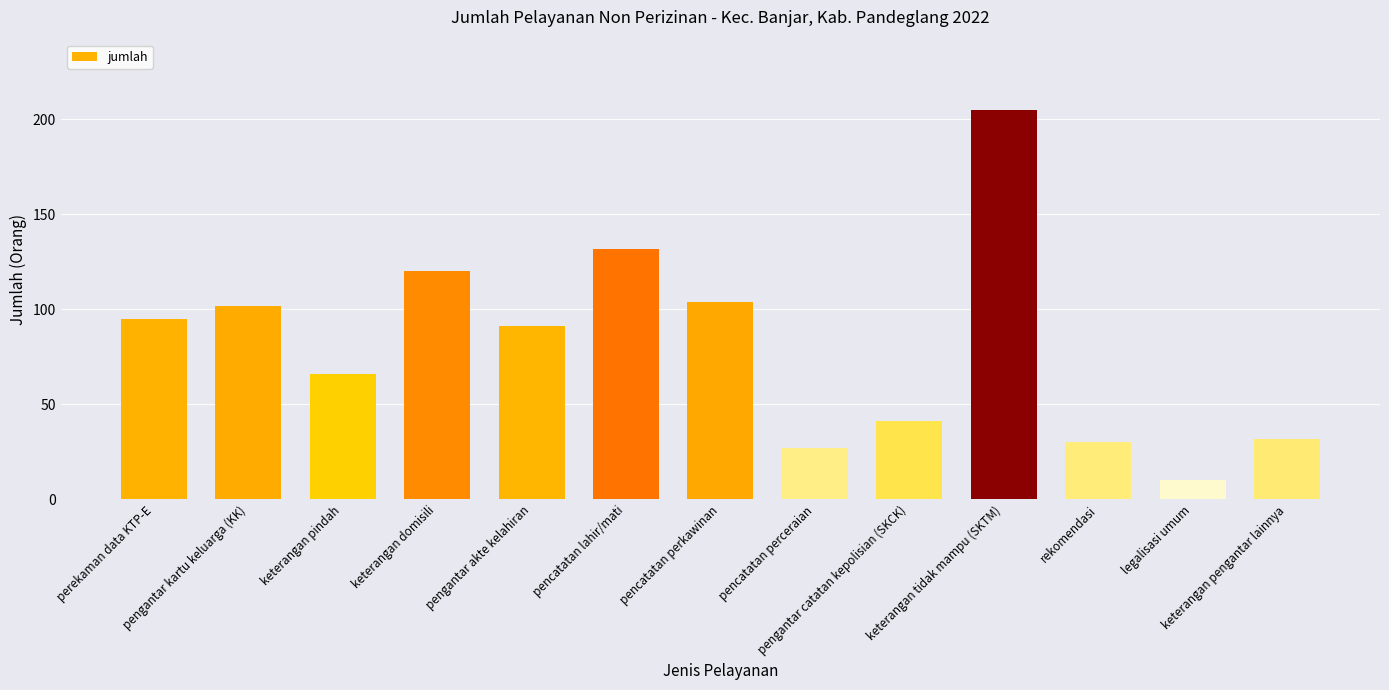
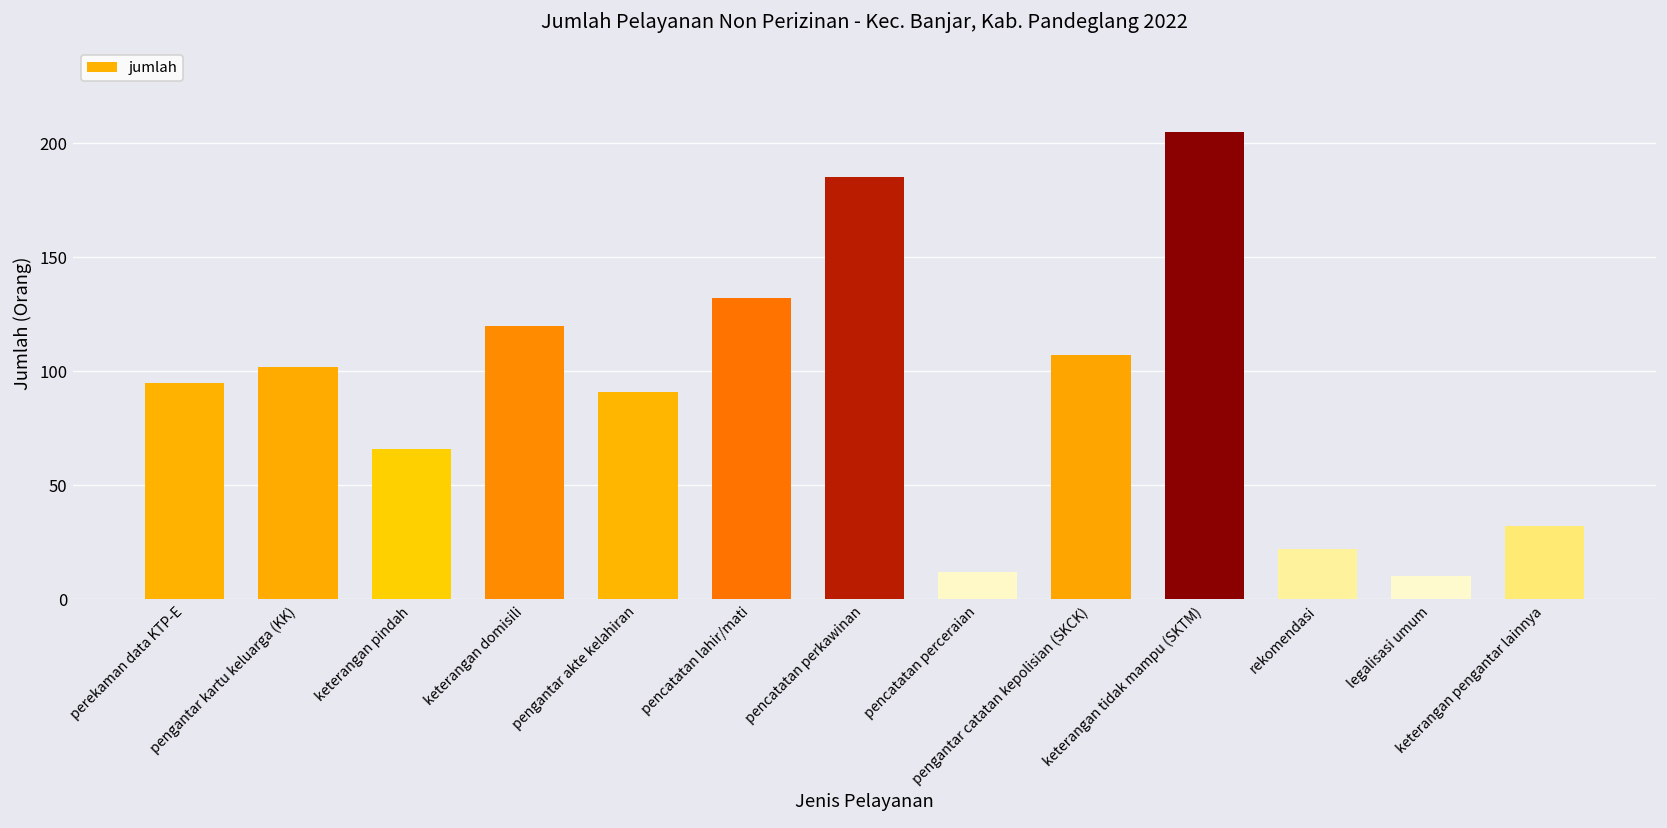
  {
    "perekaman data KTP-E": 95,
    "pengantar kartu keluarga (KK)": 102,
    "keterangan pindah": 66,
    "keterangan domisili": 120,
    "pengantar akte kelahiran": 91,
    "pencatatan lahir/mati": 132,
-   "pencatatan perkawinan": 104,
-   "pencatatan perceraian": 27,
-   "pengantar catatan kepolisian (SKCK)": 41,
+   "pencatatan perkawinan": 185,
+   "pencatatan perceraian": 12,
+   "pengantar catatan kepolisian (SKCK)": 107,
    "keterangan tidak mampu (SKTM)": 205,
-   "rekomendasi": 30,
+   "rekomendasi": 22,
    "legalisasi umum": 10,
    "keterangan pengantar lainnya": 32
  }
